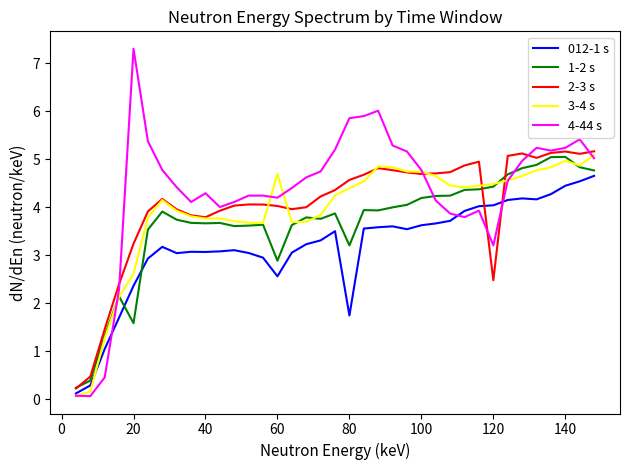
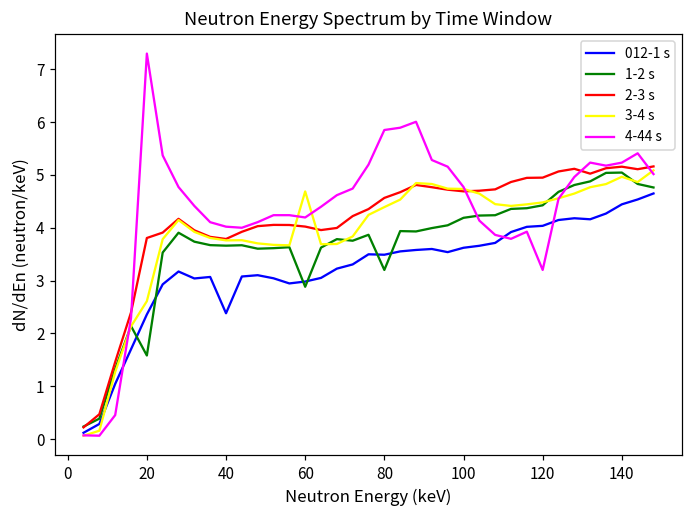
  {
    "012-1 s": {
      "20": 2.4,
-     "40": 3.1,
-     "60": 2.6,
-     "80": 1.7,
+     "40": 2.4,
+     "60": 3.0,
+     "80": 3.5,
      "100": 3.6,
      "120": 4.0,
      "140": 4.4
    },
    "1-2 s": {
      "20": 1.6,
      "40": 3.7,
      "60": 2.9,
      "80": 3.2,
      "100": 4.2,
      "120": 4.4,
      "140": 5.0
    },
    "2-3 s": {
-     "20": 3.2,
+     "20": 3.8,
      "60": 4.0,
      "80": 4.6,
-     "120": 2.5,
+     "120": 4.9,
      "140": 5.2
    },
    "3-4 s": {
      "20": 2.6,
      "60": 4.7,
      "80": 4.4,
      "120": 4.5,
      "140": 5.0
    },
    "4-44 s": {
      "20": 7.3,
-     "40": 4.3,
+     "40": 4.0,
      "60": 4.2,
      "80": 5.9,
      "120": 3.2,
      "140": 5.2
    }
  }
